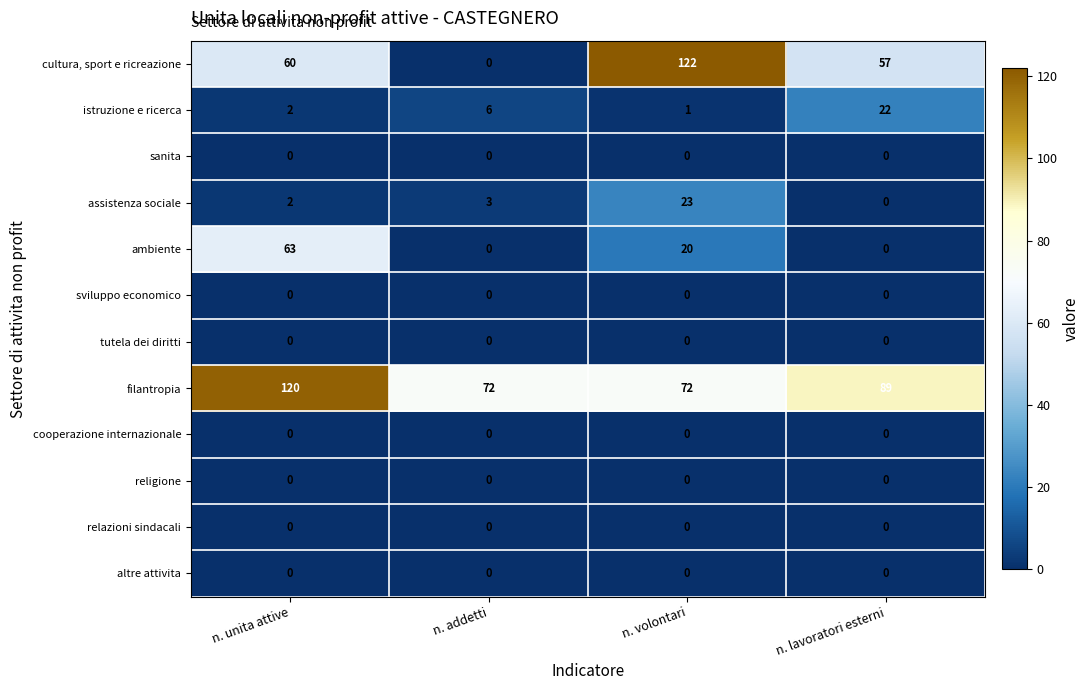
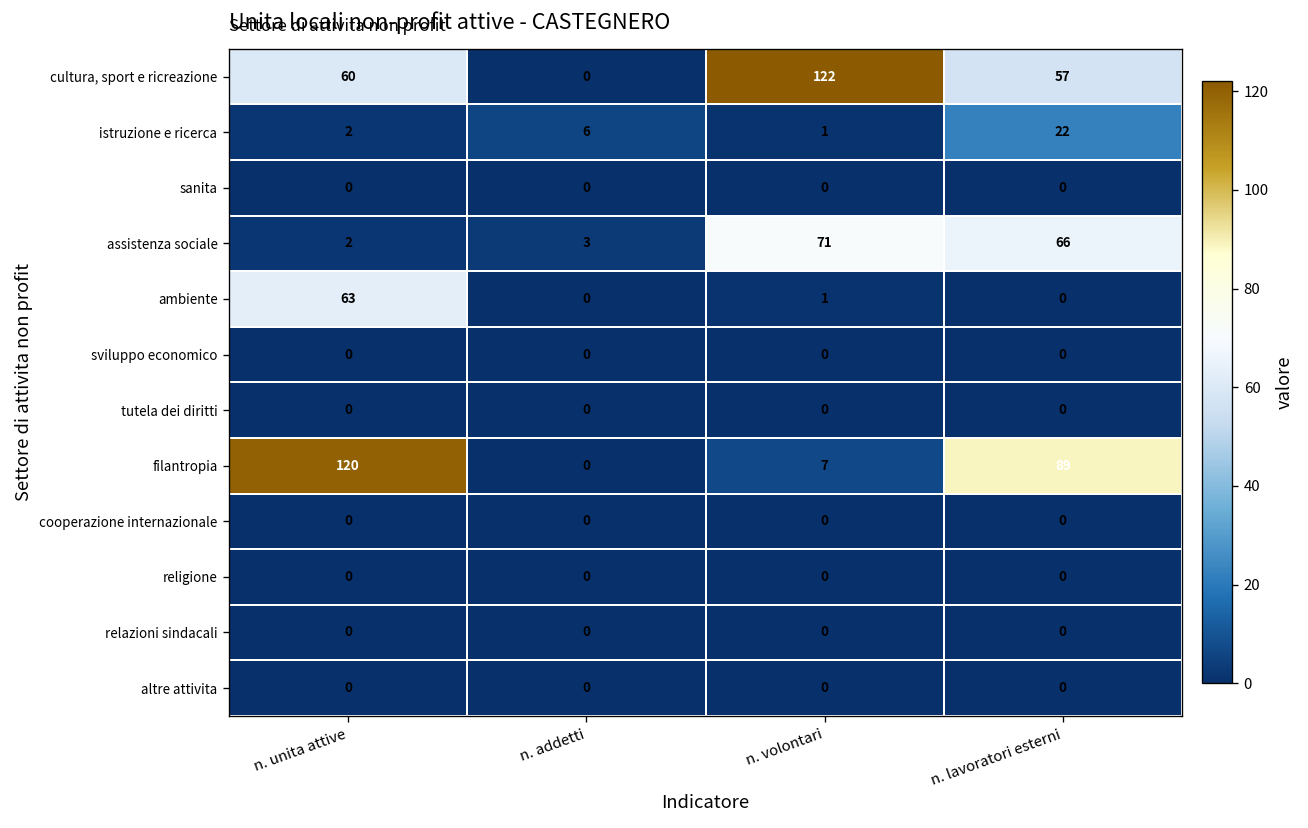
  {
    "cultura, sport e ricreazione": {
      "n. unita attive": 60,
      "n. addetti": 0,
      "n. volontari": 122,
      "n. lavoratori esterni": 57
    },
    "istruzione e ricerca": {
      "n. unita attive": 2,
      "n. addetti": 6,
      "n. volontari": 1,
      "n. lavoratori esterni": 22
    },
    "sanita": {
      "n. unita attive": 0,
      "n. addetti": 0,
      "n. volontari": 0,
      "n. lavoratori esterni": 0
    },
    "assistenza sociale": {
      "n. unita attive": 2,
      "n. addetti": 3,
-     "n. volontari": 23,
-     "n. lavoratori esterni": 0
+     "n. volontari": 71,
+     "n. lavoratori esterni": 66
    },
    "ambiente": {
      "n. unita attive": 63,
      "n. addetti": 0,
-     "n. volontari": 20,
+     "n. volontari": 1,
      "n. lavoratori esterni": 0
    },
    "sviluppo economico": {
      "n. unita attive": 0,
      "n. addetti": 0,
      "n. volontari": 0,
      "n. lavoratori esterni": 0
    },
    "tutela dei diritti": {
      "n. unita attive": 0,
      "n. addetti": 0,
      "n. volontari": 0,
      "n. lavoratori esterni": 0
    },
    "filantropia": {
      "n. unita attive": 120,
-     "n. addetti": 72,
-     "n. volontari": 72,
+     "n. addetti": 0,
+     "n. volontari": 7,
      "n. lavoratori esterni": 89
    },
    "cooperazione internazionale": {
      "n. unita attive": 0,
      "n. addetti": 0,
      "n. volontari": 0,
      "n. lavoratori esterni": 0
    },
    "religione": {
      "n. unita attive": 0,
      "n. addetti": 0,
      "n. volontari": 0,
      "n. lavoratori esterni": 0
    },
    "relazioni sindacali": {
      "n. unita attive": 0,
      "n. addetti": 0,
      "n. volontari": 0,
      "n. lavoratori esterni": 0
    },
    "altre attivita": {
      "n. unita attive": 0,
      "n. addetti": 0,
      "n. volontari": 0,
      "n. lavoratori esterni": 0
    }
  }
